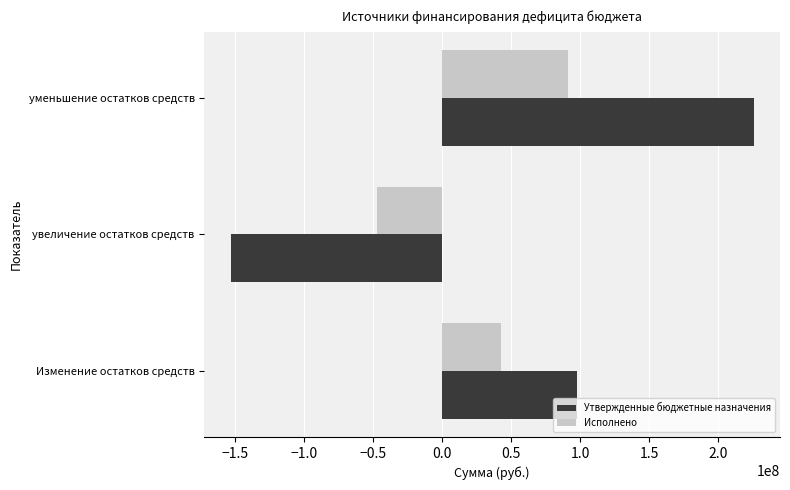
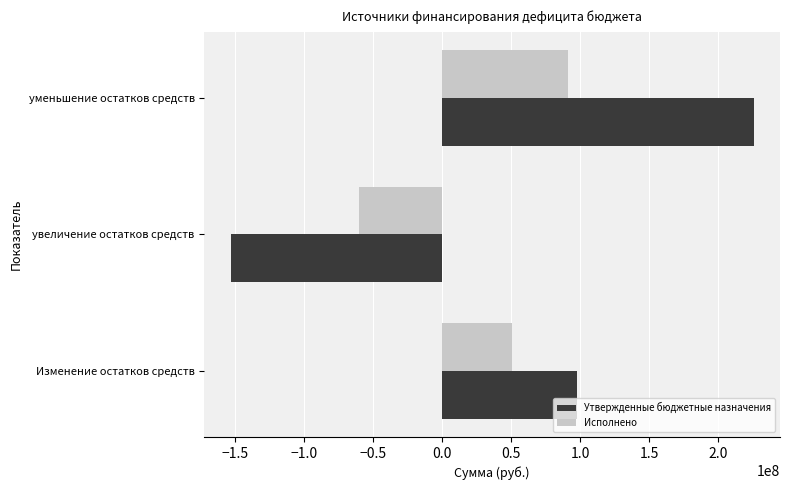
  {
    "Утвержденные бюджетные назначения": {
      "уменьшение остатков средств": 226000000,
      "увеличение остатков средств": -153000000,
      "Изменение остатков средств": 97000000
    },
    "Исполнено": {
      "уменьшение остатков средств": 91000000,
-     "увеличение остатков средств": -47000000,
-     "Изменение остатков средств": 43000000
+     "увеличение остатков средств": -61000000,
+     "Изменение остатков средств": 51000000
    }
  }
